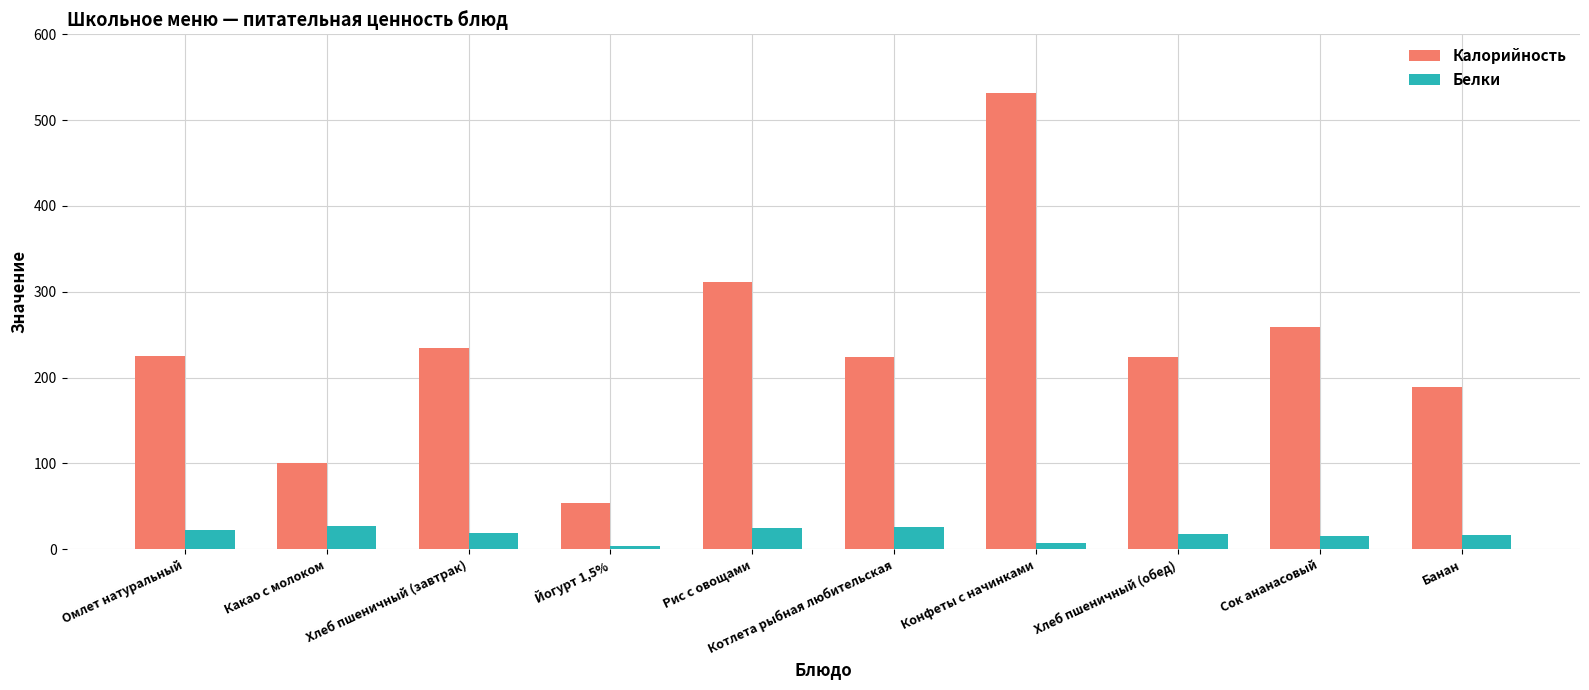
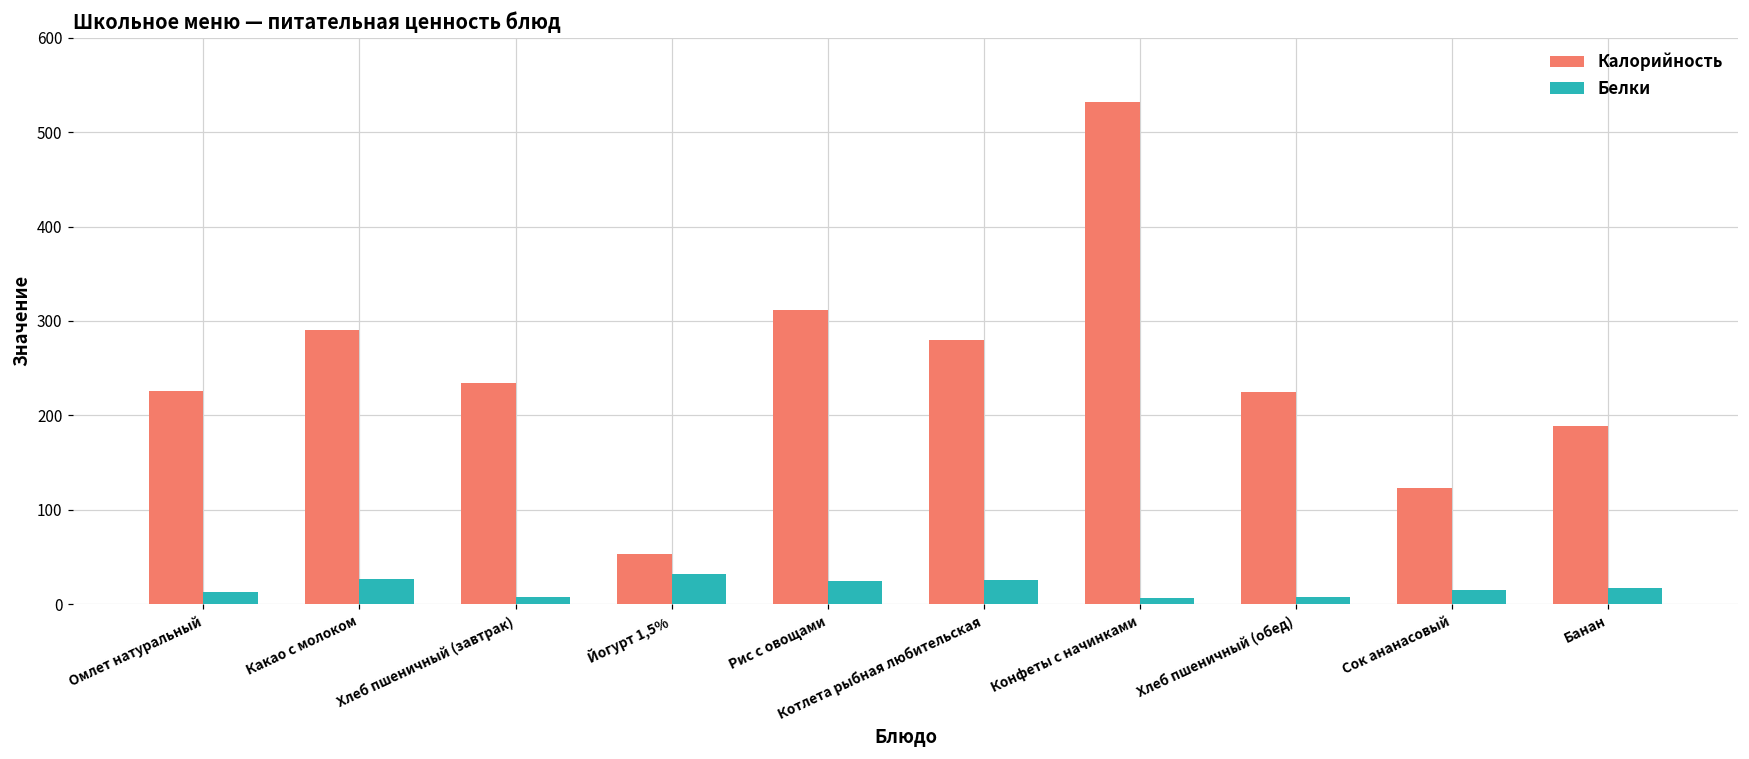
  {
    "Калорийность": {
      "Омлет натуральный": 230,
-     "Какао с молоком": 100,
+     "Какао с молоком": 290,
      "Хлеб пшеничный (завтрак)": 230,
      "Йогурт 1,5%": 50,
      "Рис с овощами": 310,
-     "Котлета рыбная любительская": 220,
+     "Котлета рыбная любительская": 280,
      "Конфеты с начинками": 530,
      "Хлеб пшеничный (обед)": 220,
-     "Сок ананасовый": 260,
+     "Сок ананасовый": 120,
      "Банан": 190
    },
    "Белки": {
-     "Омлет натуральный": 20,
+     "Омлет натуральный": 10,
      "Какао с молоком": 30,
-     "Хлеб пшеничный (завтрак)": 20,
-     "Йогурт 1,5%": 0,
+     "Хлеб пшеничный (завтрак)": 10,
+     "Йогурт 1,5%": 30,
      "Рис с овощами": 20,
      "Котлета рыбная любительская": 30,
      "Конфеты с начинками": 10,
-     "Хлеб пшеничный (обед)": 20,
+     "Хлеб пшеничный (обед)": 10,
      "Сок ананасовый": 20,
      "Банан": 20
    }
  }
